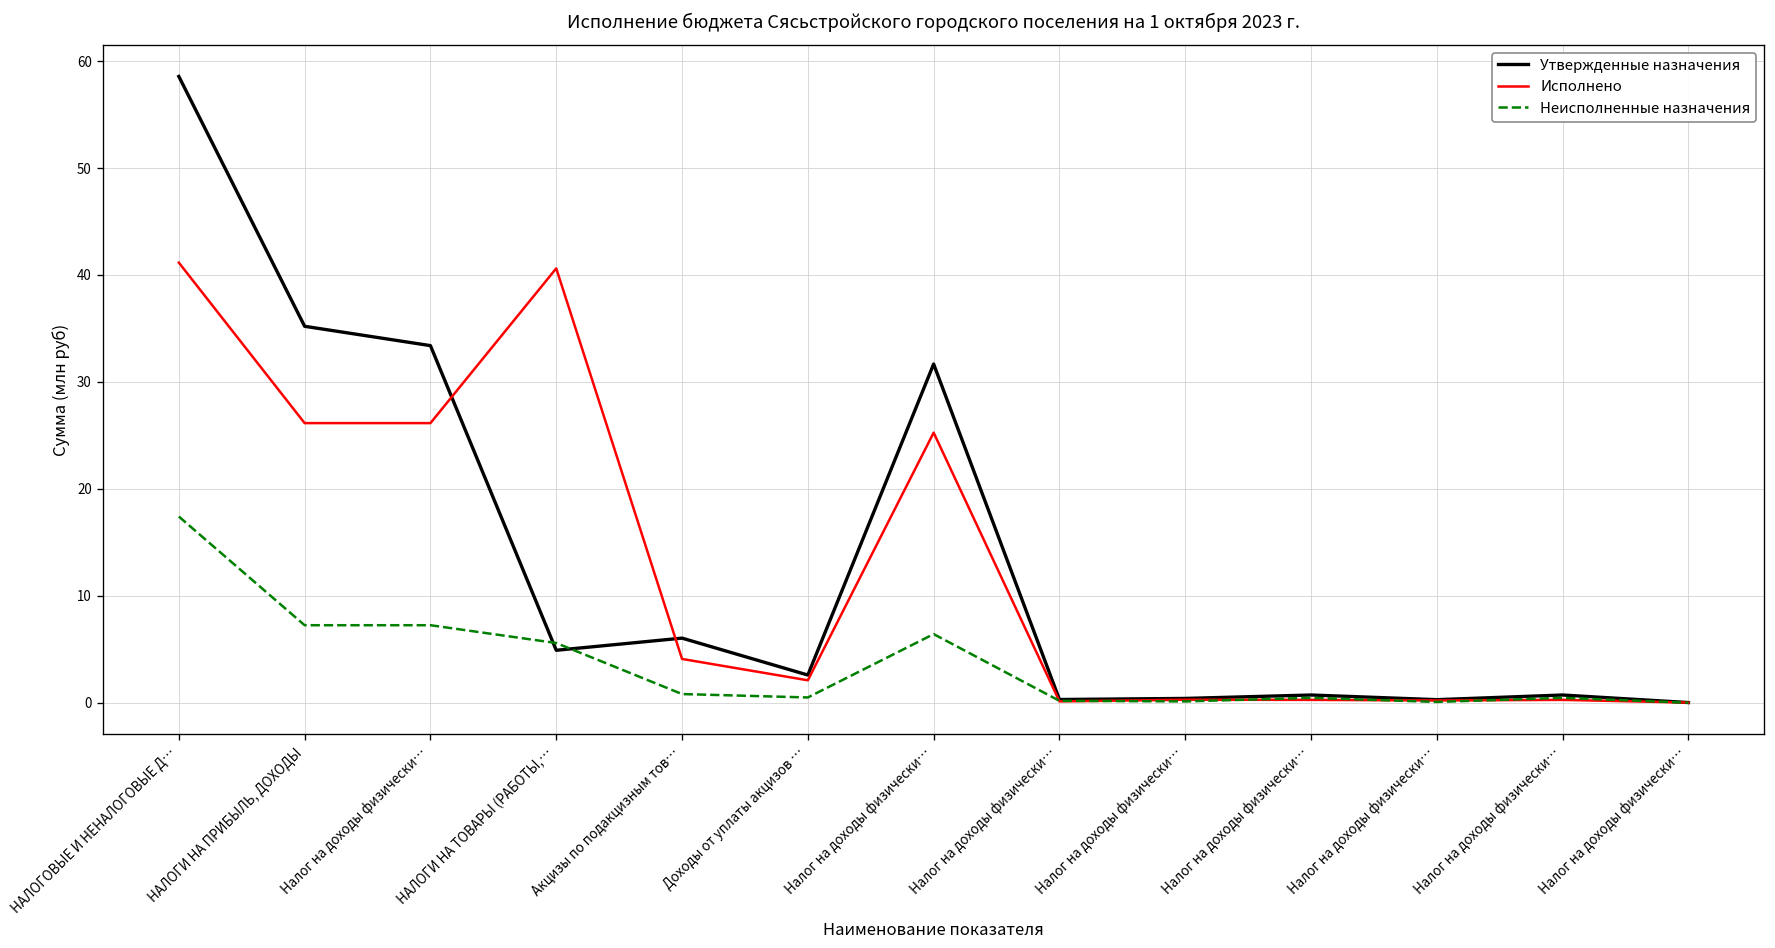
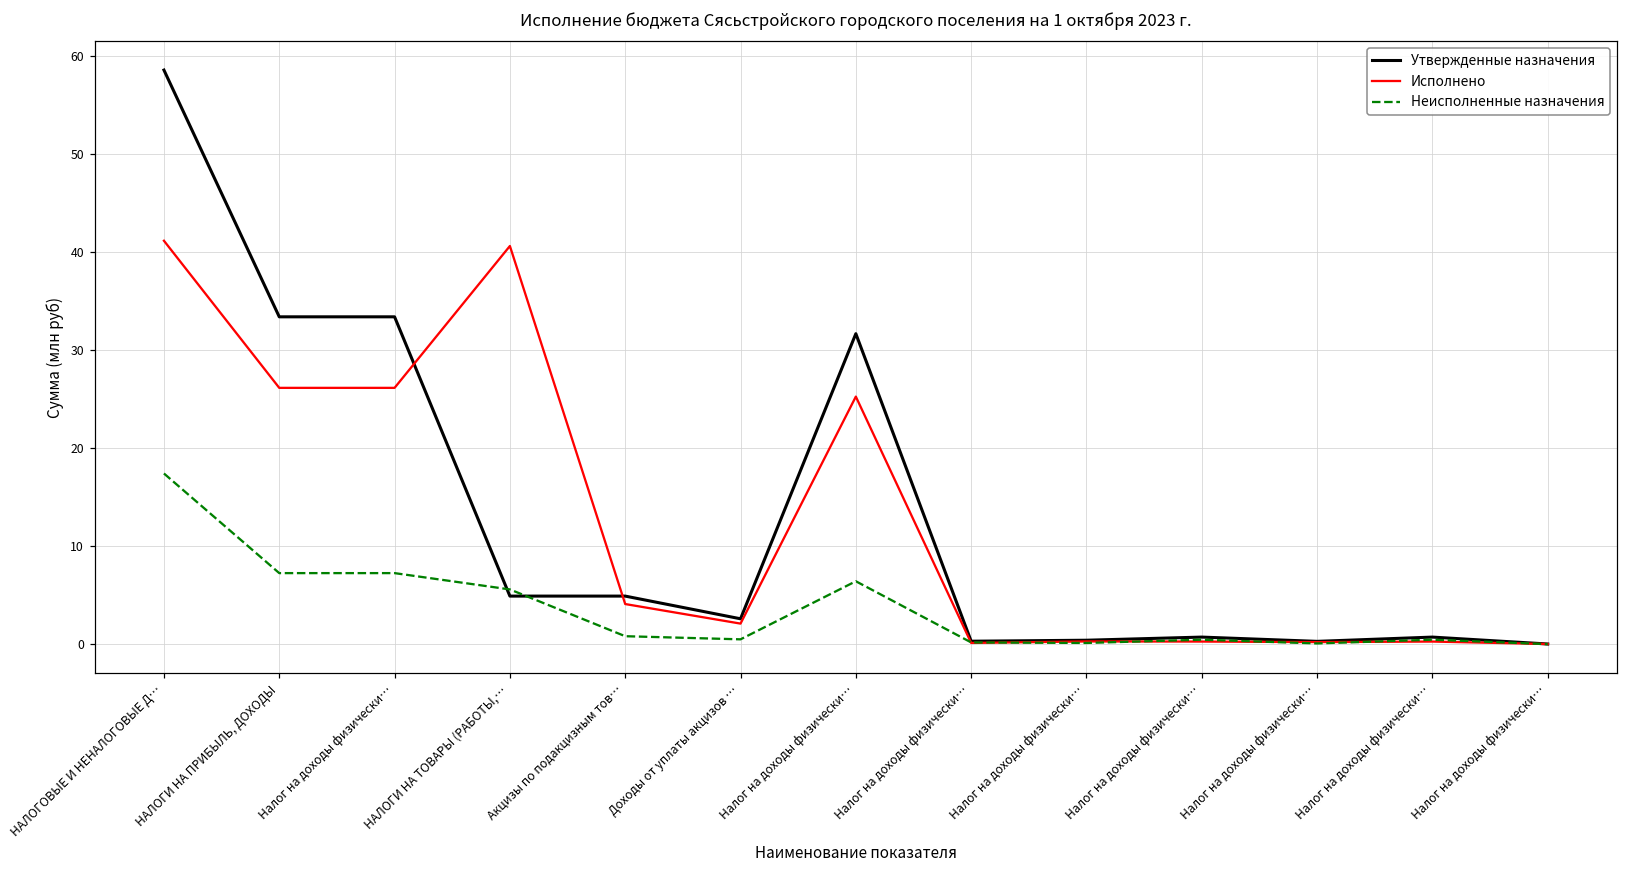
  {
    "Утвержденные назначения": {
      "НАЛОГОВЫЕ И НЕНАЛОГОВЫЕ Д…": 59,
-     "НАЛОГИ НА ПРИБЫЛЬ, ДОХОДЫ": 35,
+     "НАЛОГИ НА ПРИБЫЛЬ, ДОХОДЫ": 33,
      "НАЛОГИ НА ТОВАРЫ (РАБОТЫ,…": 5,
-     "Акцизы по подакцизным тов…": 6,
+     "Акцизы по подакцизным тов…": 5,
      "Доходы от уплаты акцизов …": 3
    },
    "Исполнено": {
      "НАЛОГОВЫЕ И НЕНАЛОГОВЫЕ Д…": 41,
      "НАЛОГИ НА ПРИБЫЛЬ, ДОХОДЫ": 26,
      "НАЛОГИ НА ТОВАРЫ (РАБОТЫ,…": 41,
      "Акцизы по подакцизным тов…": 4,
      "Доходы от уплаты акцизов …": 2
    },
    "Неисполненные назначения": {
      "НАЛОГОВЫЕ И НЕНАЛОГОВЫЕ Д…": 17,
      "НАЛОГИ НА ПРИБЫЛЬ, ДОХОДЫ": 7,
      "НАЛОГИ НА ТОВАРЫ (РАБОТЫ,…": 6,
      "Акцизы по подакцизным тов…": 1,
      "Доходы от уплаты акцизов …": 0
    }
  }
